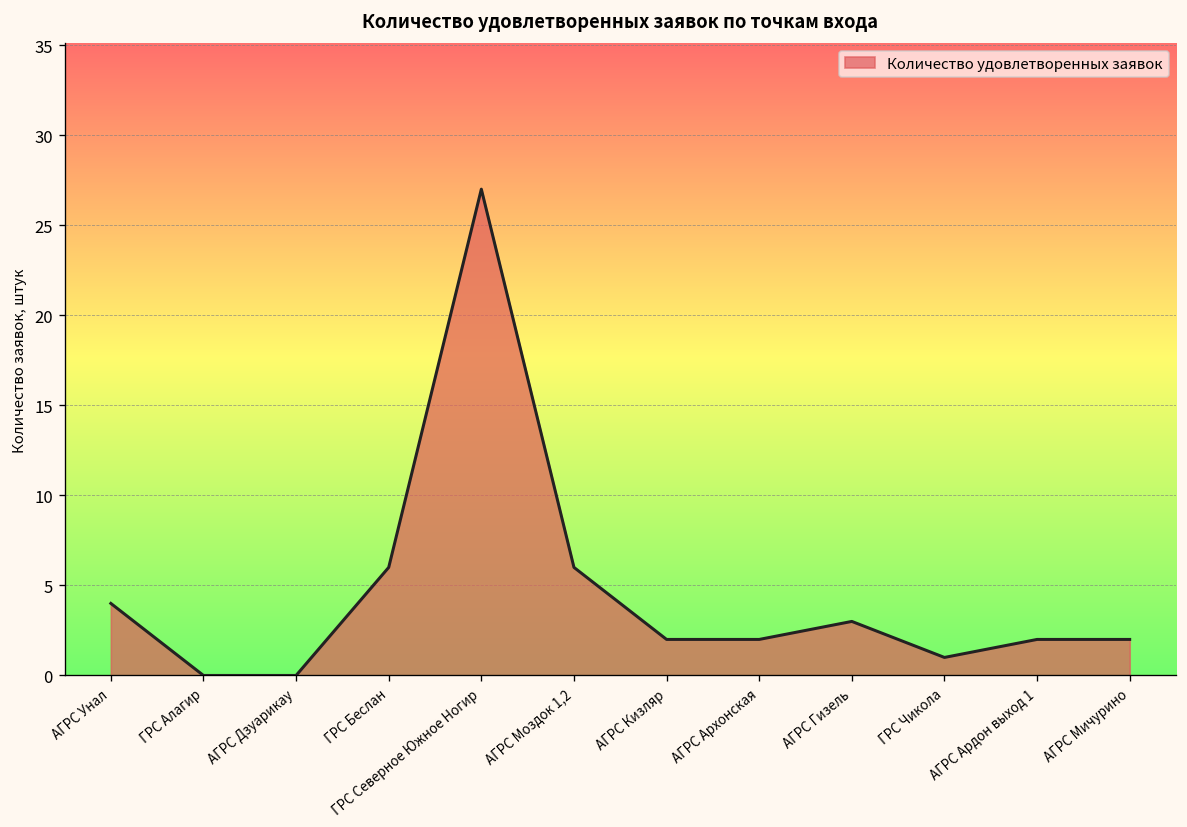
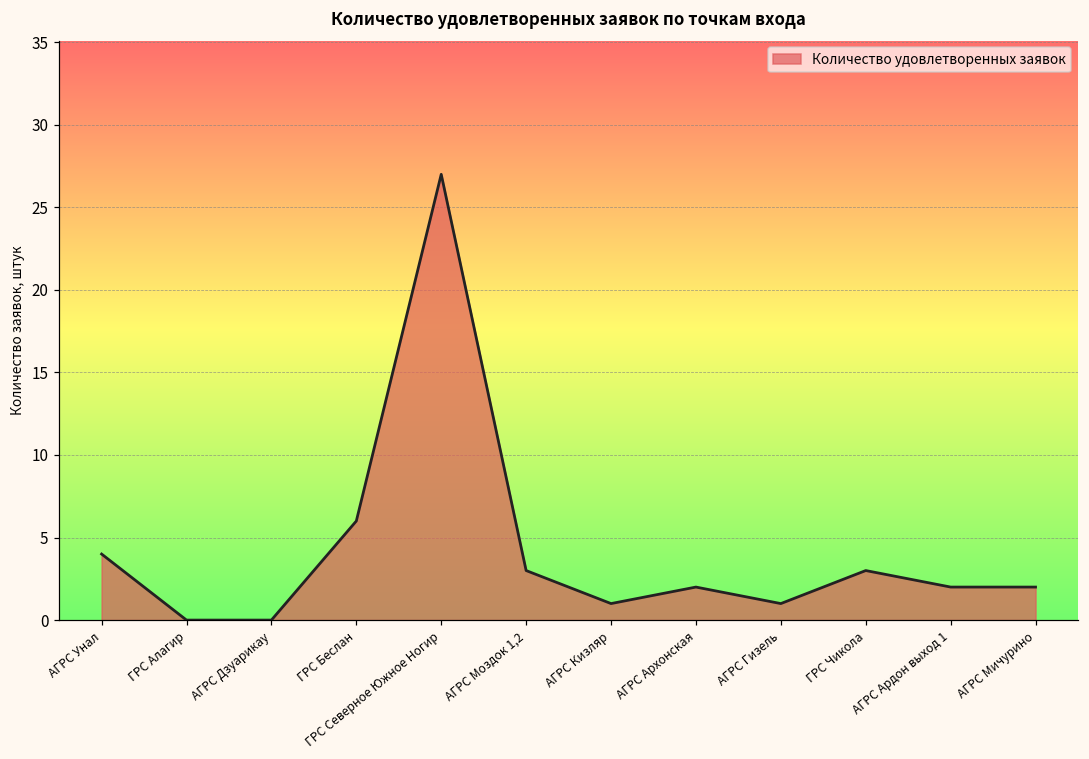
  {
    "АГРС Унал": 4,
    "ГРС Алагир": 0,
    "АГРС Дзуарикау": 0,
    "ГРС Беслан": 6,
    "ГРС Северное Южное Ногир": 27,
-   "АГРС Моздок 1,2": 6,
-   "АГРС Кизляр": 2,
+   "АГРС Моздок 1,2": 3,
+   "АГРС Кизляр": 1,
    "АГРС Архонская": 2,
-   "АГРС Гизель": 3,
-   "ГРС Чикола": 1,
+   "АГРС Гизель": 1,
+   "ГРС Чикола": 3,
    "АГРС Ардон выход 1": 2,
    "АГРС Мичурино": 2
  }
